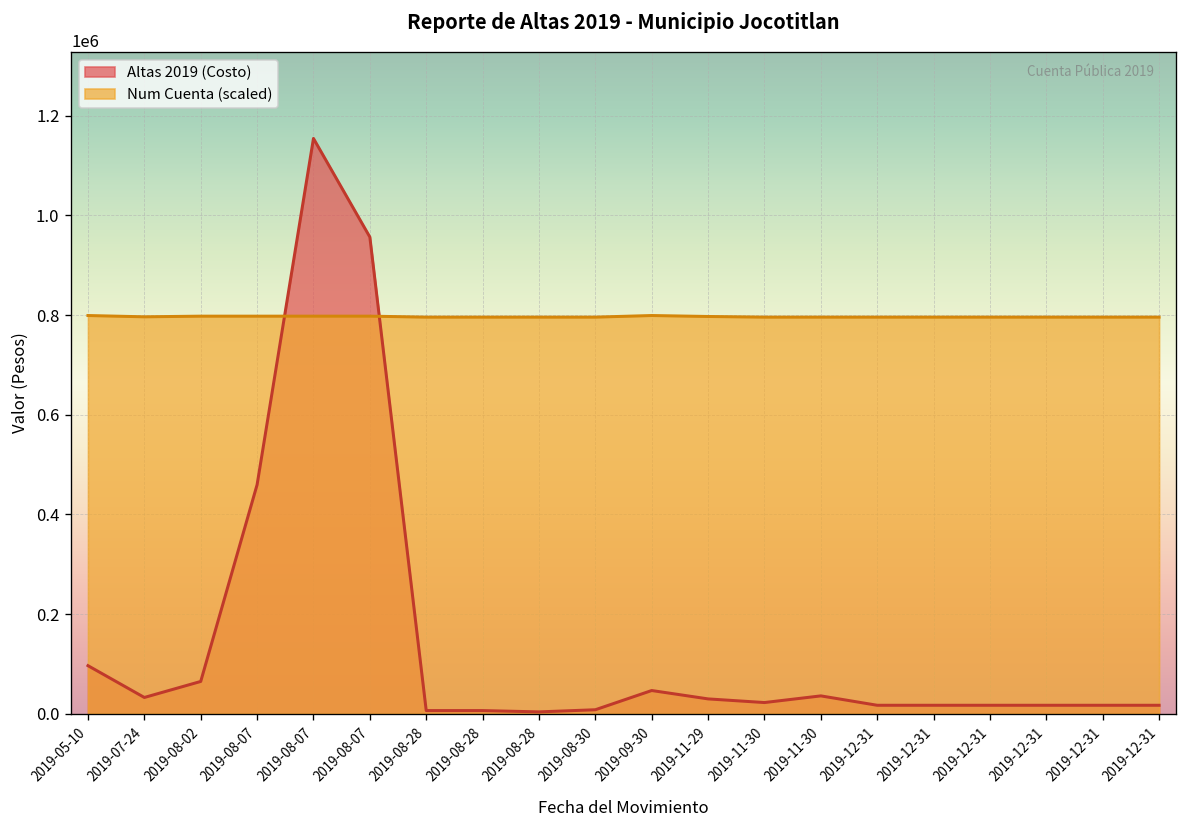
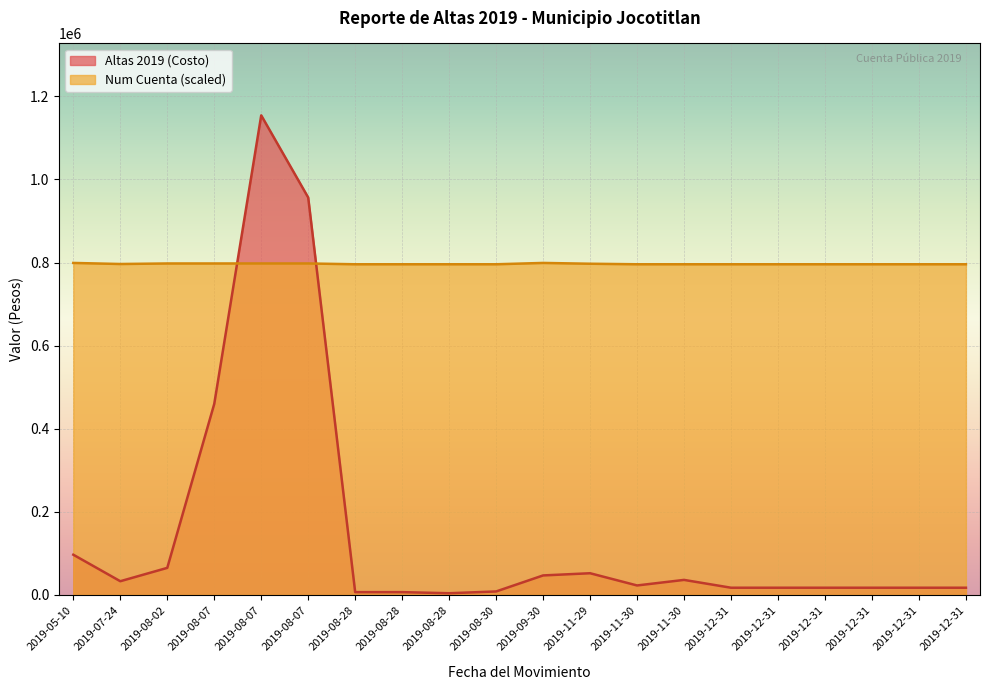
  {
    "Altas 2019 (Costo)": {
      "2019-05-10": 100000,
      "2019-07-24": 30000,
      "2019-08-02": 60000,
      "2019-08-30": 10000,
      "2019-09-30": 50000,
-     "2019-11-29": 30000
+     "2019-11-29": 50000
    },
    "Num Cuenta (scaled)": {
      "2019-05-10": 800000,
      "2019-07-24": 800000,
      "2019-08-02": 800000,
      "2019-08-30": 800000,
      "2019-09-30": 800000,
      "2019-11-29": 800000
    }
  }
